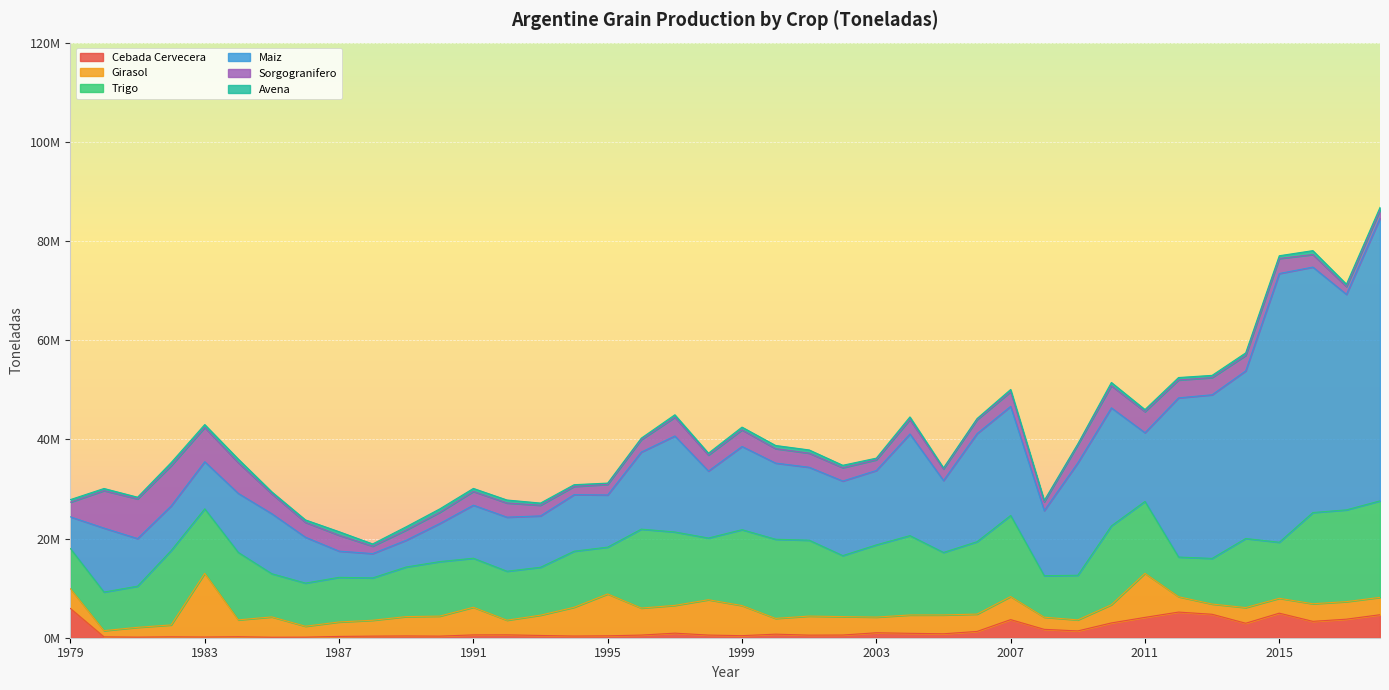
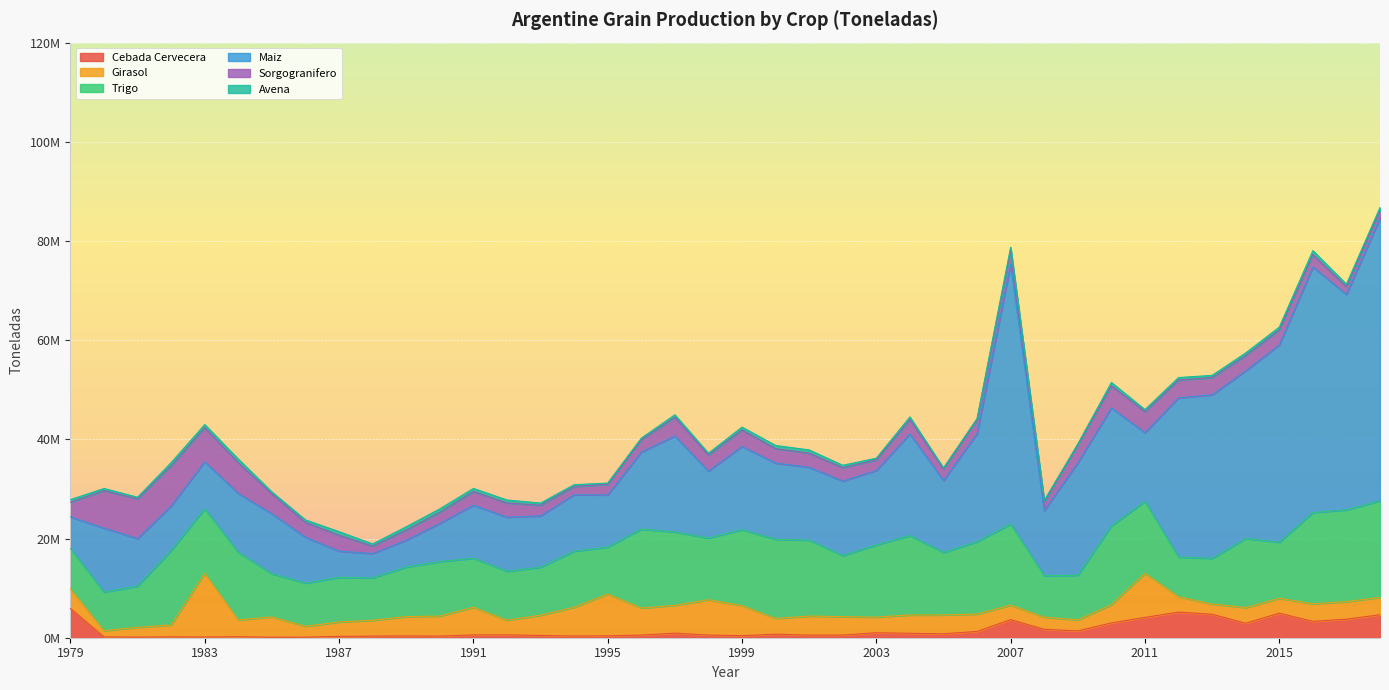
  {
    "Cebada Cervecera": {
      "1979": 6000000,
      "1983": 0,
      "1987": 0,
      "1991": 1000000,
      "1995": 0,
      "1999": 0,
      "2003": 1000000,
      "2007": 4000000,
      "2011": 4000000,
      "2015": 5000000
    },
    "Girasol": {
      "1979": 4000000,
      "1983": 13000000,
      "1987": 3000000,
      "1991": 6000000,
      "1995": 8000000,
      "1999": 6000000,
      "2003": 3000000,
-     "2007": 5000000,
+     "2007": 3000000,
      "2011": 9000000,
      "2015": 3000000
    },
    "Maiz": {
      "1979": 6000000,
      "1983": 10000000,
      "1987": 5000000,
      "1991": 11000000,
      "1995": 11000000,
      "1999": 17000000,
      "2003": 15000000,
-     "2007": 22000000,
+     "2007": 52000000,
      "2011": 14000000,
-     "2015": 54000000
+     "2015": 40000000
    },
    "Sorgogranifero": {
      "1979": 3000000,
      "1983": 7000000,
      "1987": 3000000,
      "1991": 3000000,
      "1999": 3000000,
      "2015": 3000000
    }
  }
